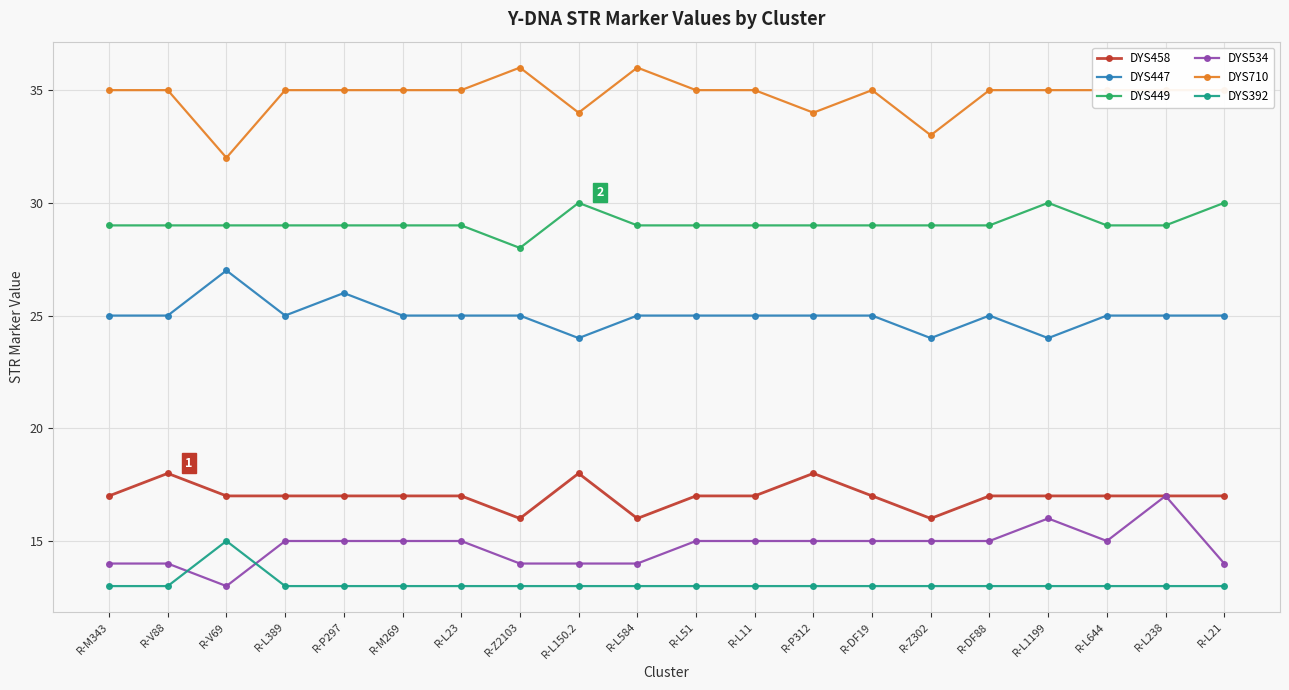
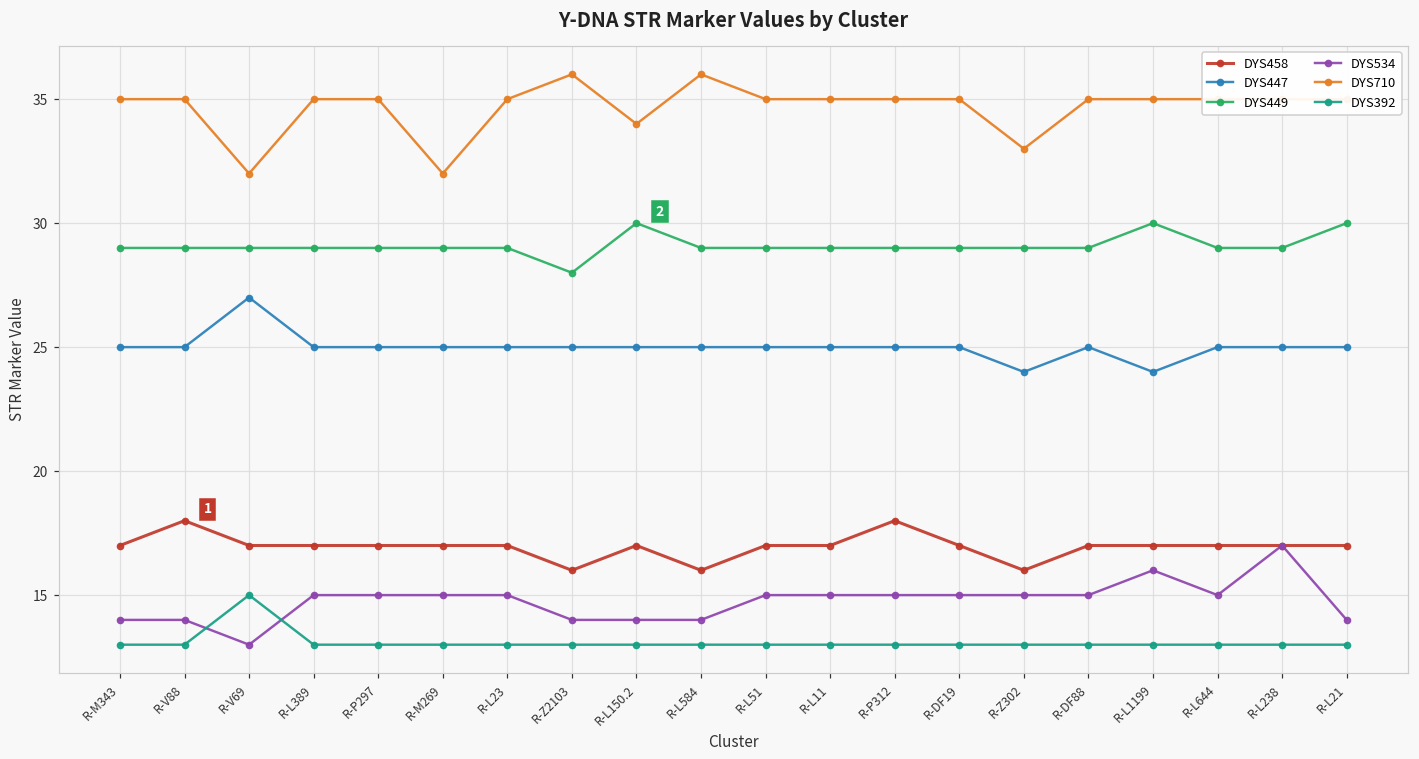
  {
    "DYS458": {
      "R-M343": 17,
      "R-V69": 17,
      "R-L389": 17,
      "R-P297": 17,
      "R-M269": 17,
      "R-L23": 17,
      "R-Z2103": 16,
-     "R-L150.2": 18,
+     "R-L150.2": 17,
      "R-L584": 16,
      "R-L51": 17,
      "R-L11": 17,
      "R-P312": 18,
      "R-DF19": 17,
      "R-Z302": 16,
      "R-DF88": 17,
      "R-L1199": 17,
      "R-L644": 17,
      "R-L21": 17
    },
    "DYS447": {
      "R-M343": 25,
      "R-V88": 25,
      "R-V69": 27,
      "R-L389": 25,
-     "R-P297": 26,
+     "R-P297": 25,
      "R-M269": 25,
      "R-L23": 25,
      "R-Z2103": 25,
-     "R-L150.2": 24,
+     "R-L150.2": 25,
      "R-L584": 25,
      "R-L51": 25,
      "R-L11": 25,
      "R-P312": 25,
      "R-DF19": 25,
      "R-Z302": 24,
      "R-DF88": 25,
      "R-L1199": 24,
      "R-L644": 25,
      "R-L238": 25,
      "R-L21": 25
    },
    "DYS534": {
      "R-M343": 14,
      "R-V88": 14,
      "R-V69": 13,
      "R-L389": 15,
      "R-P297": 15,
      "R-M269": 15,
      "R-L23": 15,
      "R-Z2103": 14,
      "R-L150.2": 14,
      "R-L584": 14,
      "R-L51": 15,
      "R-L11": 15,
      "R-P312": 15,
      "R-DF19": 15,
      "R-Z302": 15,
      "R-DF88": 15,
      "R-L1199": 16,
      "R-L644": 15,
      "R-L21": 14
    },
    "DYS710": {
      "R-M343": 35,
      "R-V88": 35,
      "R-V69": 32,
      "R-L389": 35,
      "R-P297": 35,
-     "R-M269": 35,
+     "R-M269": 32,
      "R-L23": 35,
      "R-Z2103": 36,
      "R-L150.2": 34,
      "R-L584": 36,
      "R-L51": 35,
      "R-L11": 35,
-     "R-P312": 34,
+     "R-P312": 35,
      "R-DF19": 35,
      "R-Z302": 33,
      "R-DF88": 35,
      "R-L1199": 35
    }
  }
